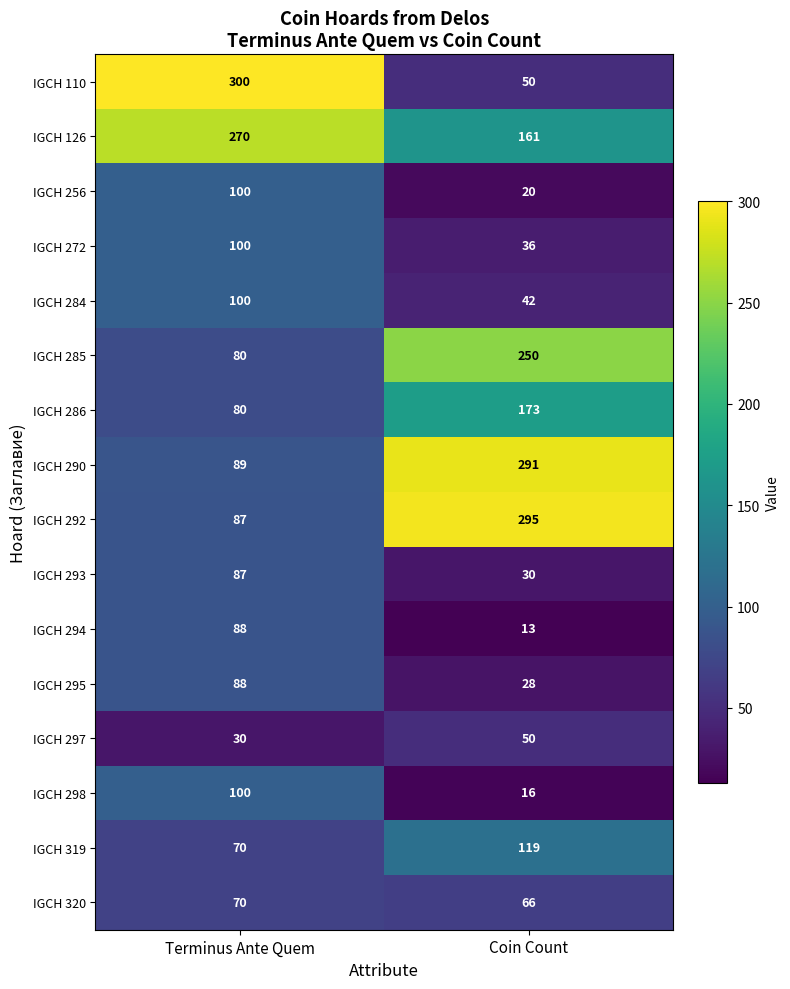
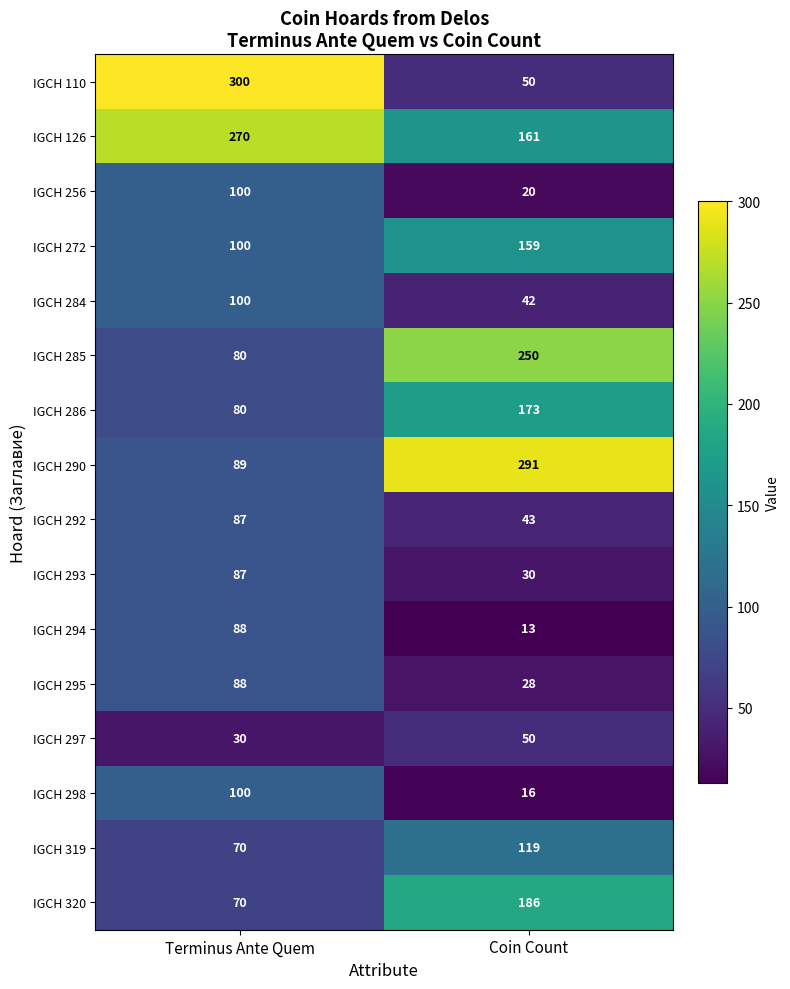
  {
    "IGCH 110": {
      "Terminus Ante Quem": 300,
      "Coin Count": 50
    },
    "IGCH 126": {
      "Terminus Ante Quem": 270,
      "Coin Count": 161
    },
    "IGCH 256": {
      "Terminus Ante Quem": 100,
      "Coin Count": 20
    },
    "IGCH 272": {
      "Terminus Ante Quem": 100,
-     "Coin Count": 36
+     "Coin Count": 159
    },
    "IGCH 284": {
      "Terminus Ante Quem": 100,
      "Coin Count": 42
    },
    "IGCH 285": {
      "Terminus Ante Quem": 80,
      "Coin Count": 250
    },
    "IGCH 286": {
      "Terminus Ante Quem": 80,
      "Coin Count": 173
    },
    "IGCH 290": {
      "Terminus Ante Quem": 89,
      "Coin Count": 291
    },
    "IGCH 292": {
      "Terminus Ante Quem": 87,
-     "Coin Count": 295
+     "Coin Count": 43
    },
    "IGCH 293": {
      "Terminus Ante Quem": 87,
      "Coin Count": 30
    },
    "IGCH 294": {
      "Terminus Ante Quem": 88,
      "Coin Count": 13
    },
    "IGCH 295": {
      "Terminus Ante Quem": 88,
      "Coin Count": 28
    },
    "IGCH 297": {
      "Terminus Ante Quem": 30,
      "Coin Count": 50
    },
    "IGCH 298": {
      "Terminus Ante Quem": 100,
      "Coin Count": 16
    },
    "IGCH 319": {
      "Terminus Ante Quem": 70,
      "Coin Count": 119
    },
    "IGCH 320": {
      "Terminus Ante Quem": 70,
-     "Coin Count": 66
+     "Coin Count": 186
    }
  }
